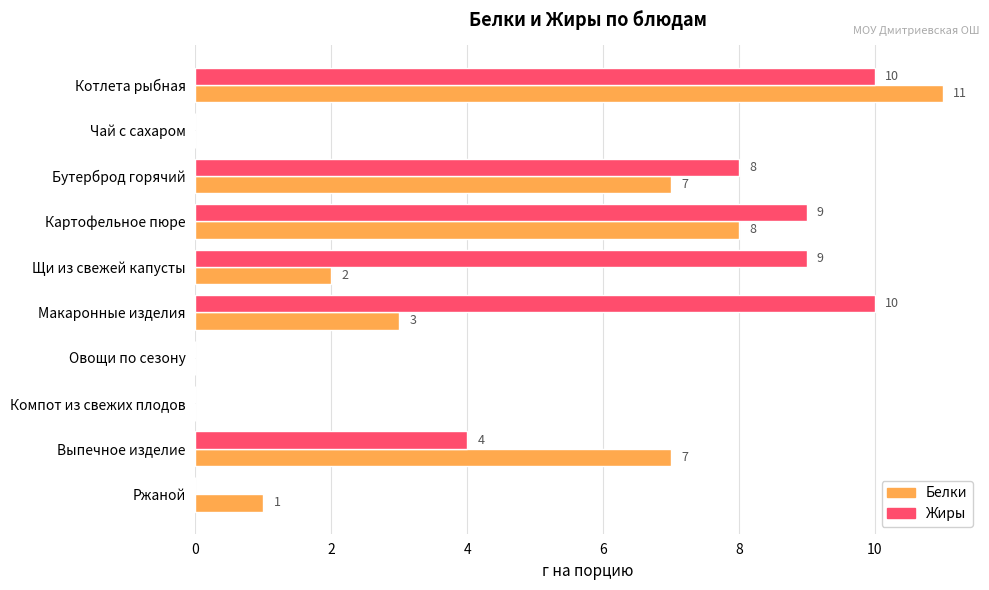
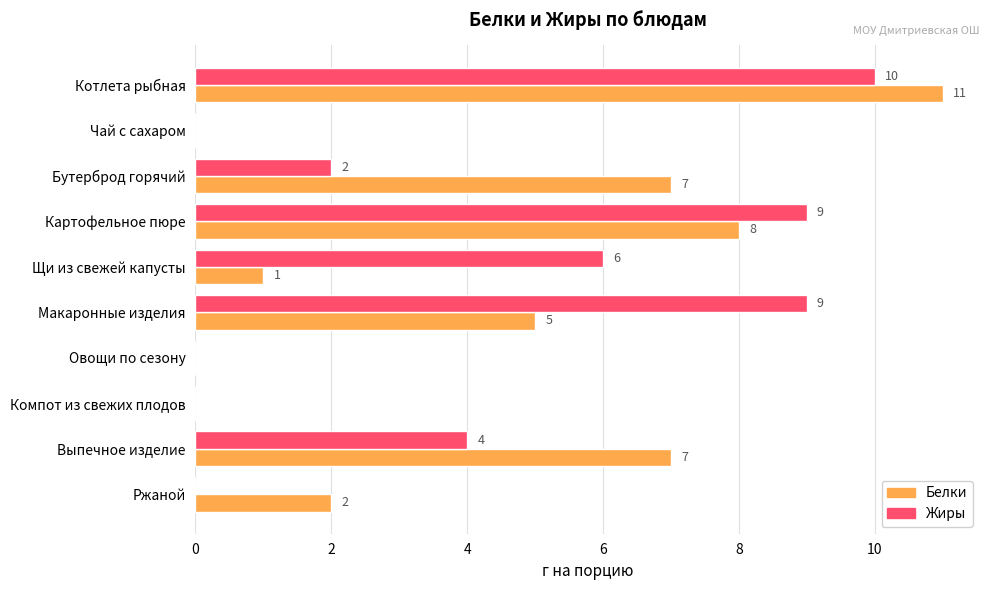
  {
    "Белки": {
      "Котлета рыбная": 11,
      "Бутерброд горячий": 7,
      "Картофельное пюре": 8,
-     "Щи из свежей капусты": 2,
-     "Макаронные изделия": 3,
+     "Щи из свежей капусты": 1,
+     "Макаронные изделия": 5,
      "Выпечное изделие": 7,
-     "Ржаной": 1
+     "Ржаной": 2
    },
    "Жиры": {
      "Котлета рыбная": 10,
-     "Бутерброд горячий": 8,
+     "Бутерброд горячий": 2,
      "Картофельное пюре": 9,
-     "Щи из свежей капусты": 9,
-     "Макаронные изделия": 10,
+     "Щи из свежей капусты": 6,
+     "Макаронные изделия": 9,
      "Выпечное изделие": 4
    }
  }
